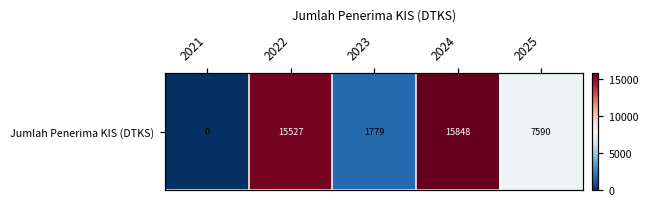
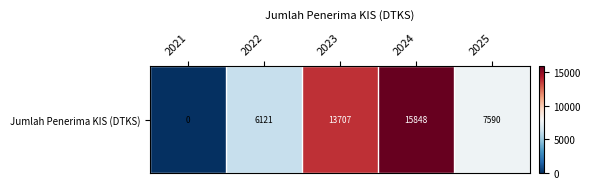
  {
    "Jumlah Penerima KIS (DTKS)": {
      "2021": 0,
-     "2022": 15527,
-     "2023": 1779,
+     "2022": 6121,
+     "2023": 13707,
      "2024": 15848,
      "2025": 7590
    }
  }
